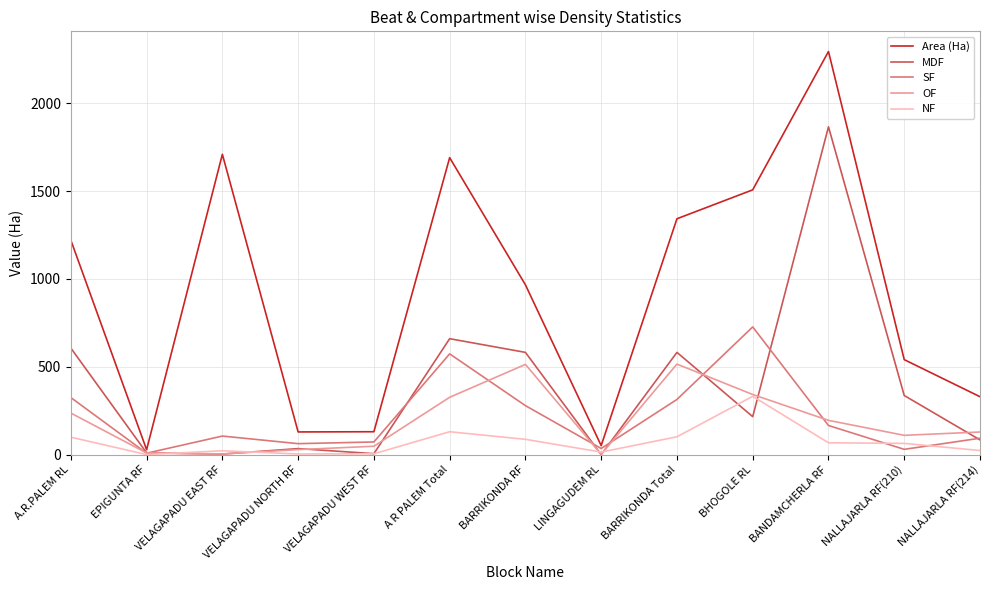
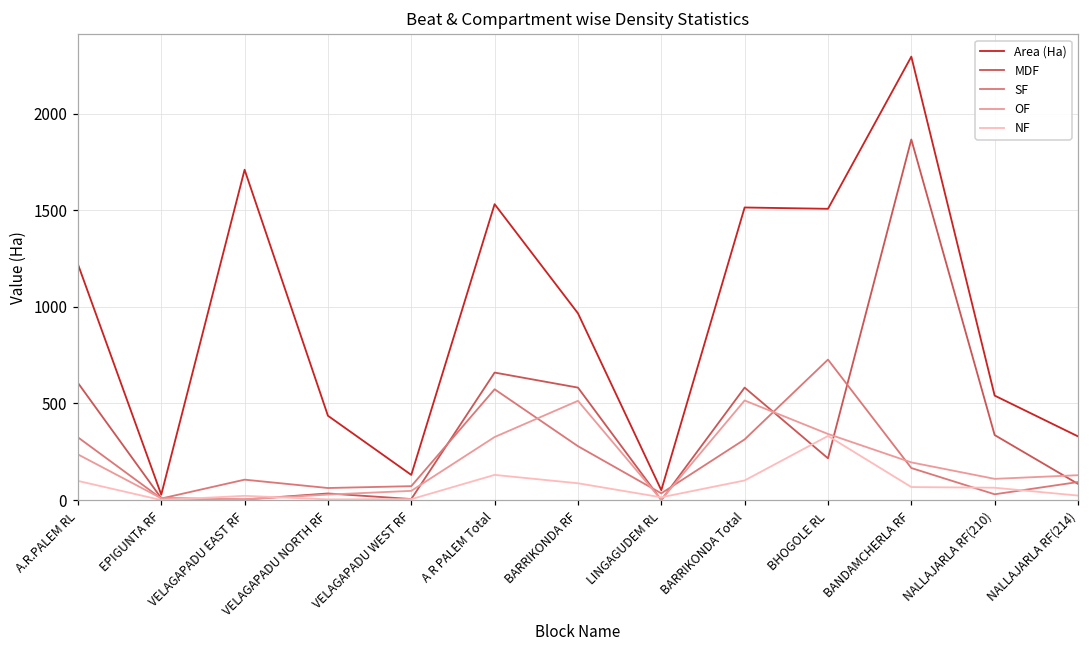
  {
    "Area (Ha)": {
      "A.R.PALEM RL": 1220,
      "EPIGUNTA RF": 30,
      "VELAGAPADU EAST RF": 1710,
-     "VELAGAPADU NORTH RF": 130,
+     "VELAGAPADU NORTH RF": 440,
      "VELAGAPADU WEST RF": 130,
-     "A R PALEM Total": 1690,
+     "A R PALEM Total": 1530,
      "BARRIKONDA RF": 970,
      "LINGAGUDEM RL": 50,
-     "BARRIKONDA Total": 1340,
+     "BARRIKONDA Total": 1510,
      "BHOGOLE RL": 1510,
      "BANDAMCHERLA RF": 2290,
      "NALLAJARLA RF(210)": 540,
      "NALLAJARLA RF(214)": 330
    }
  }
